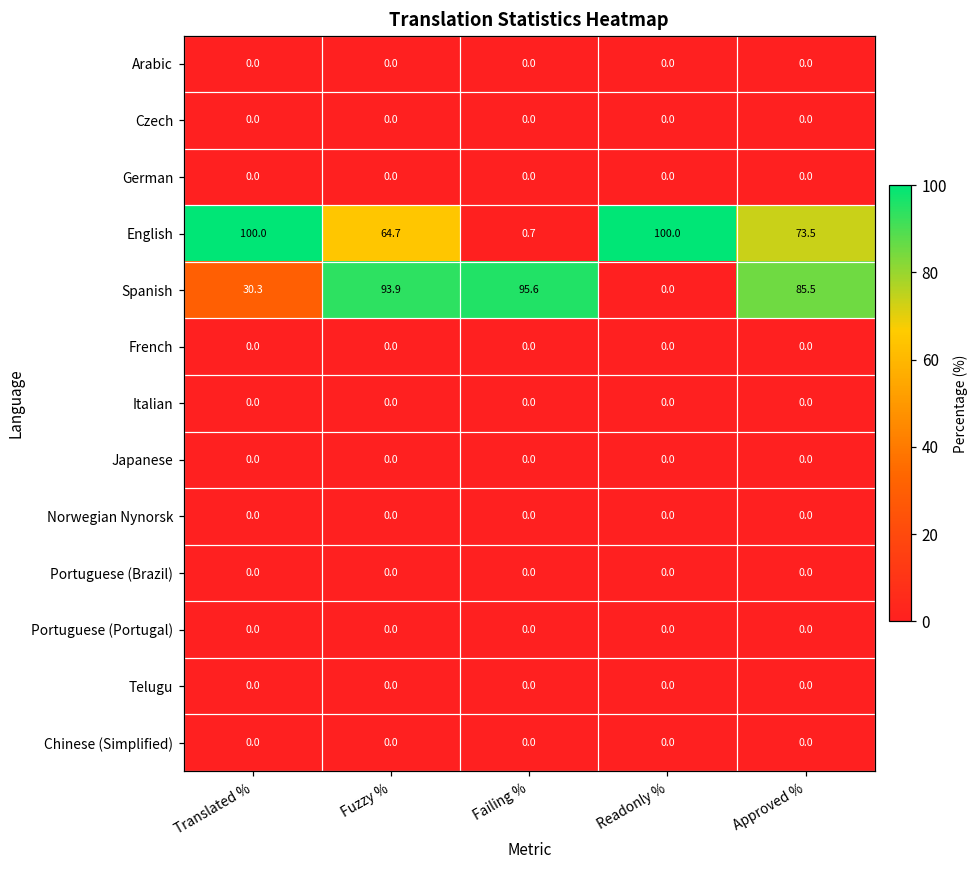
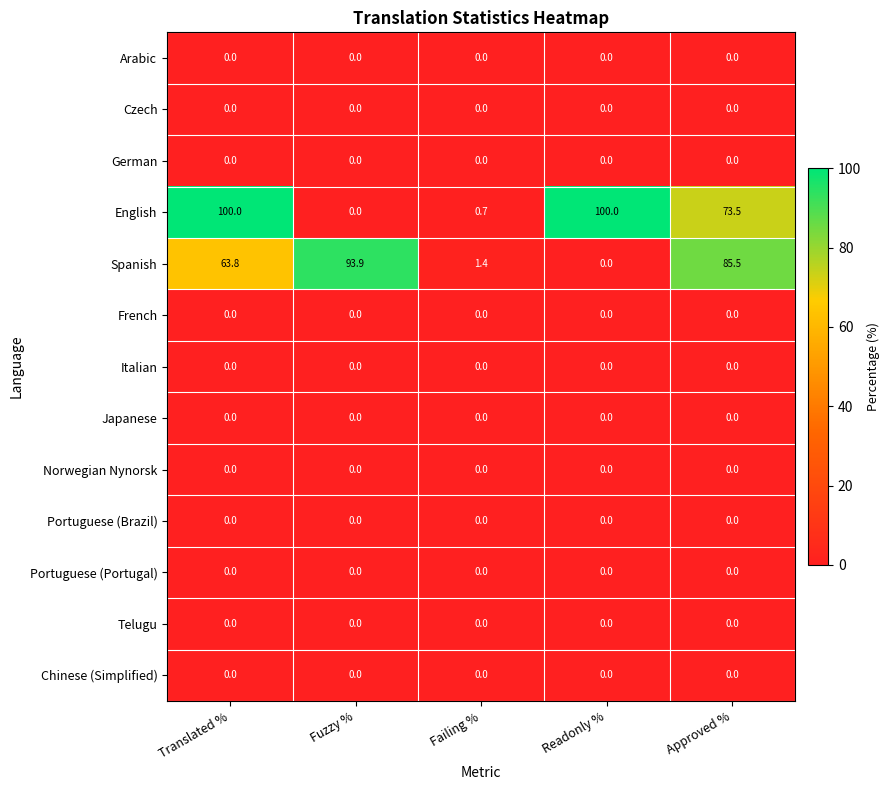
  {
    "Arabic": {
      "Translated %": 0.0,
      "Fuzzy %": 0.0,
      "Failing %": 0.0,
      "Readonly %": 0.0,
      "Approved %": 0.0
    },
    "Czech": {
      "Translated %": 0.0,
      "Fuzzy %": 0.0,
      "Failing %": 0.0,
      "Readonly %": 0.0,
      "Approved %": 0.0
    },
    "German": {
      "Translated %": 0.0,
      "Fuzzy %": 0.0,
      "Failing %": 0.0,
      "Readonly %": 0.0,
      "Approved %": 0.0
    },
    "English": {
      "Translated %": 100.0,
-     "Fuzzy %": 64.7,
+     "Fuzzy %": 0.0,
      "Failing %": 0.7,
      "Readonly %": 100.0,
      "Approved %": 73.5
    },
    "Spanish": {
-     "Translated %": 30.3,
+     "Translated %": 63.8,
      "Fuzzy %": 93.9,
-     "Failing %": 95.6,
+     "Failing %": 1.4,
      "Readonly %": 0.0,
      "Approved %": 85.5
    },
    "French": {
      "Translated %": 0.0,
      "Fuzzy %": 0.0,
      "Failing %": 0.0,
      "Readonly %": 0.0,
      "Approved %": 0.0
    },
    "Italian": {
      "Translated %": 0.0,
      "Fuzzy %": 0.0,
      "Failing %": 0.0,
      "Readonly %": 0.0,
      "Approved %": 0.0
    },
    "Japanese": {
      "Translated %": 0.0,
      "Fuzzy %": 0.0,
      "Failing %": 0.0,
      "Readonly %": 0.0,
      "Approved %": 0.0
    },
    "Norwegian Nynorsk": {
      "Translated %": 0.0,
      "Fuzzy %": 0.0,
      "Failing %": 0.0,
      "Readonly %": 0.0,
      "Approved %": 0.0
    },
    "Portuguese (Brazil)": {
      "Translated %": 0.0,
      "Fuzzy %": 0.0,
      "Failing %": 0.0,
      "Readonly %": 0.0,
      "Approved %": 0.0
    },
    "Portuguese (Portugal)": {
      "Translated %": 0.0,
      "Fuzzy %": 0.0,
      "Failing %": 0.0,
      "Readonly %": 0.0,
      "Approved %": 0.0
    },
    "Telugu": {
      "Translated %": 0.0,
      "Fuzzy %": 0.0,
      "Failing %": 0.0,
      "Readonly %": 0.0,
      "Approved %": 0.0
    },
    "Chinese (Simplified)": {
      "Translated %": 0.0,
      "Fuzzy %": 0.0,
      "Failing %": 0.0,
      "Readonly %": 0.0,
      "Approved %": 0.0
    }
  }
